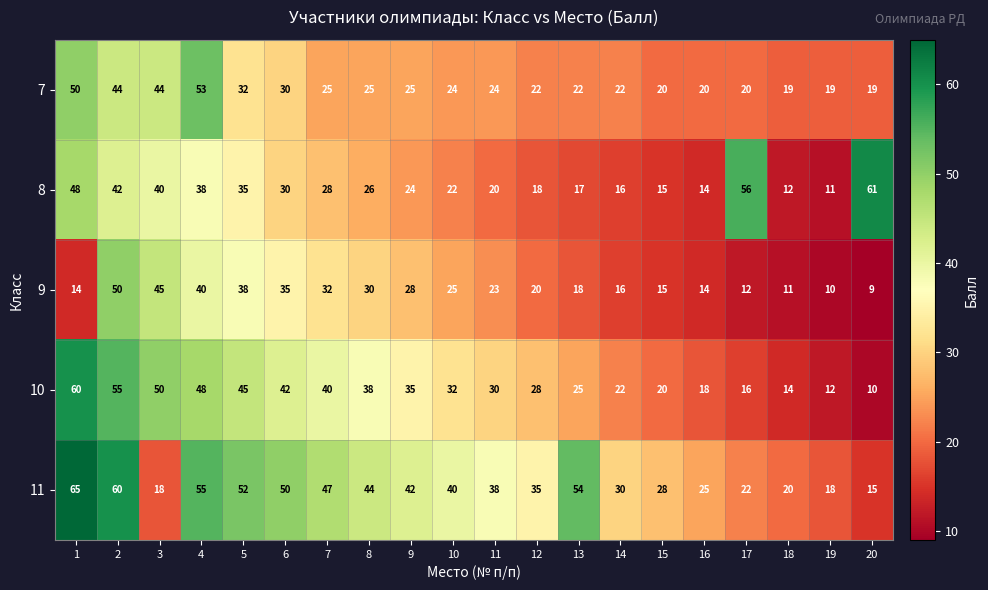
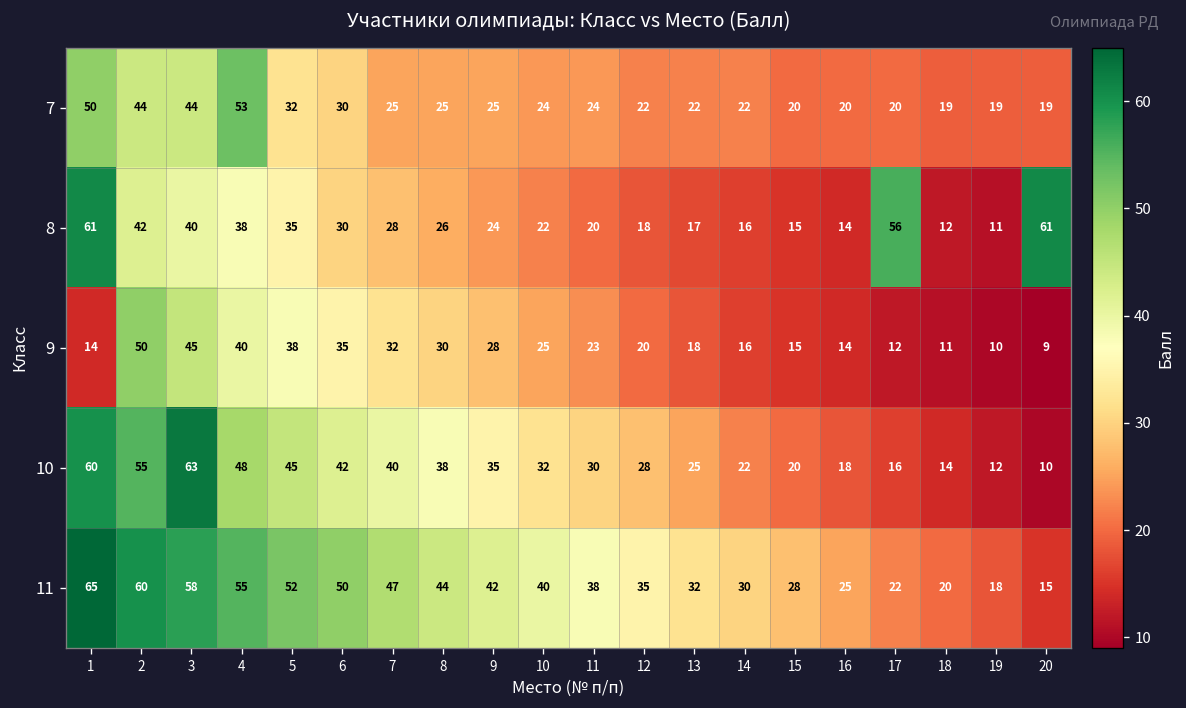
  {
    "7": {
      "1": 50,
      "2": 44,
      "3": 44,
      "4": 53,
      "5": 32,
      "6": 30,
      "7": 25,
      "8": 25,
      "9": 25,
      "10": 24,
      "11": 24,
      "12": 22,
      "13": 22,
      "14": 22,
      "15": 20,
      "16": 20,
      "17": 20,
      "18": 19,
      "19": 19,
      "20": 19
    },
    "8": {
-     "1": 48,
+     "1": 61,
      "2": 42,
      "3": 40,
      "4": 38,
      "5": 35,
      "6": 30,
      "7": 28,
      "8": 26,
      "9": 24,
      "10": 22,
      "11": 20,
      "12": 18,
      "13": 17,
      "14": 16,
      "15": 15,
      "16": 14,
      "17": 56,
      "18": 12,
      "19": 11,
      "20": 61
    },
    "9": {
      "1": 14,
      "2": 50,
      "3": 45,
      "4": 40,
      "5": 38,
      "6": 35,
      "7": 32,
      "8": 30,
      "9": 28,
      "10": 25,
      "11": 23,
      "12": 20,
      "13": 18,
      "14": 16,
      "15": 15,
      "16": 14,
      "17": 12,
      "18": 11,
      "19": 10,
      "20": 9
    },
    "10": {
      "1": 60,
      "2": 55,
-     "3": 50,
+     "3": 63,
      "4": 48,
      "5": 45,
      "6": 42,
      "7": 40,
      "8": 38,
      "9": 35,
      "10": 32,
      "11": 30,
      "12": 28,
      "13": 25,
      "14": 22,
      "15": 20,
      "16": 18,
      "17": 16,
      "18": 14,
      "19": 12,
      "20": 10
    },
    "11": {
      "1": 65,
      "2": 60,
-     "3": 18,
+     "3": 58,
      "4": 55,
      "5": 52,
      "6": 50,
      "7": 47,
      "8": 44,
      "9": 42,
      "10": 40,
      "11": 38,
      "12": 35,
-     "13": 54,
+     "13": 32,
      "14": 30,
      "15": 28,
      "16": 25,
      "17": 22,
      "18": 20,
      "19": 18,
      "20": 15
    }
  }
